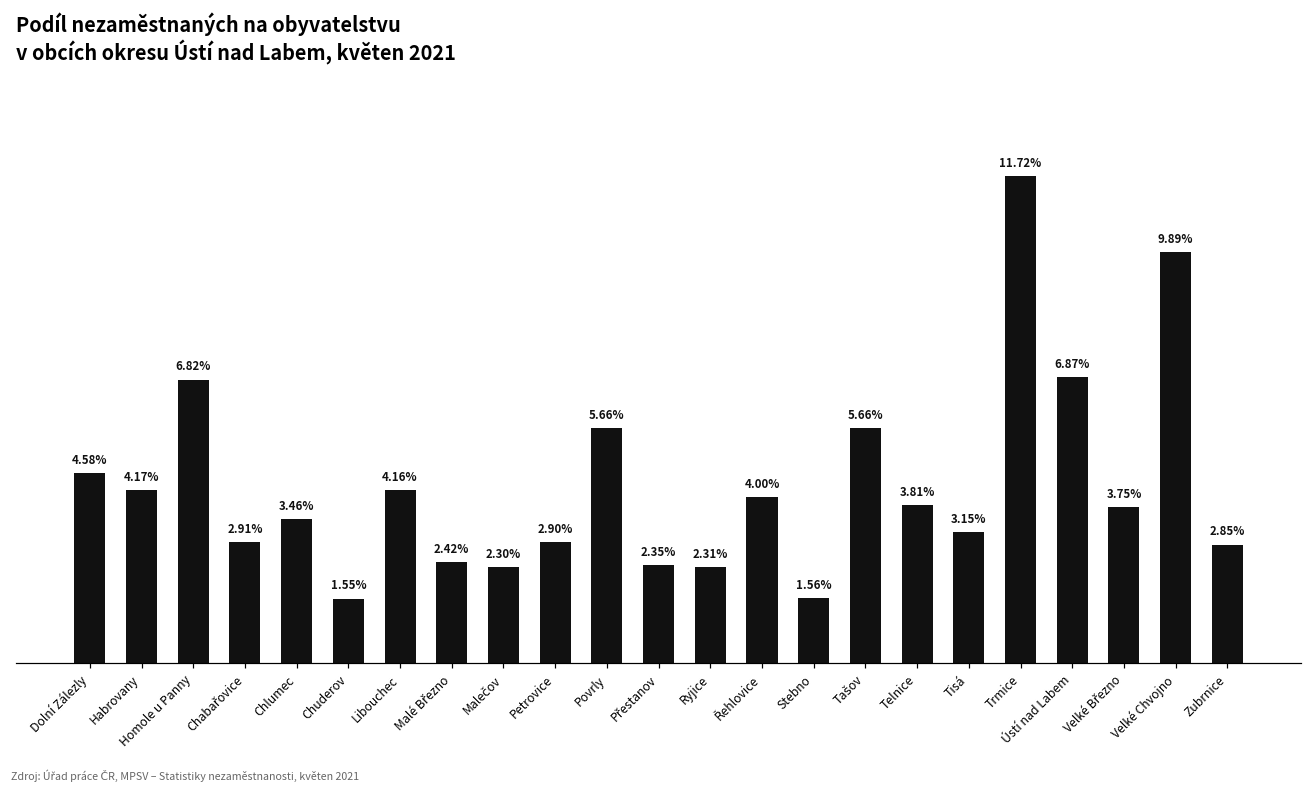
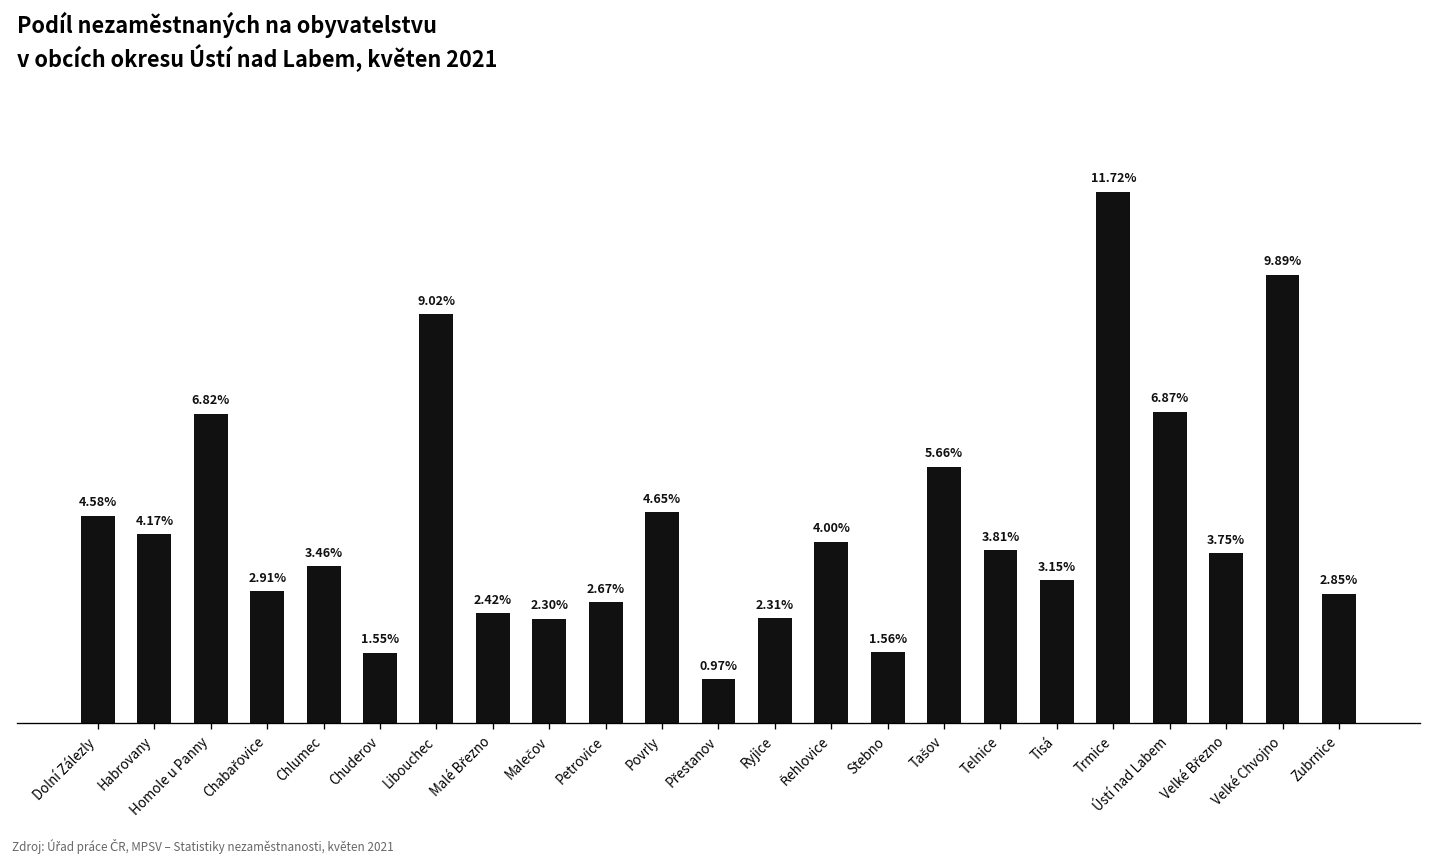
  {
    "Dolní Zálezly": "4.58%",
    "Habrovany": "4.17%",
    "Homole u Panny": "6.82%",
    "Chabařovice": "2.91%",
    "Chlumec": "3.46%",
    "Chuderov": "1.55%",
-   "Libouchec": "4.16%",
+   "Libouchec": "9.02%",
    "Malé Březno": "2.42%",
    "Malečov": "2.30%",
-   "Petrovice": "2.90%",
-   "Povrly": "5.66%",
-   "Přestanov": "2.35%",
+   "Petrovice": "2.67%",
+   "Povrly": "4.65%",
+   "Přestanov": "0.97%",
    "Ryjice": "2.31%",
    "Řehlovice": "4.00%",
    "Stebno": "1.56%",
    "Tašov": "5.66%",
    "Telnice": "3.81%",
    "Tisá": "3.15%",
    "Trmice": "11.72%",
    "Ústí nad Labem": "6.87%",
    "Velké Březno": "3.75%",
    "Velké Chvojno": "9.89%",
    "Zubrnice": "2.85%"
  }
